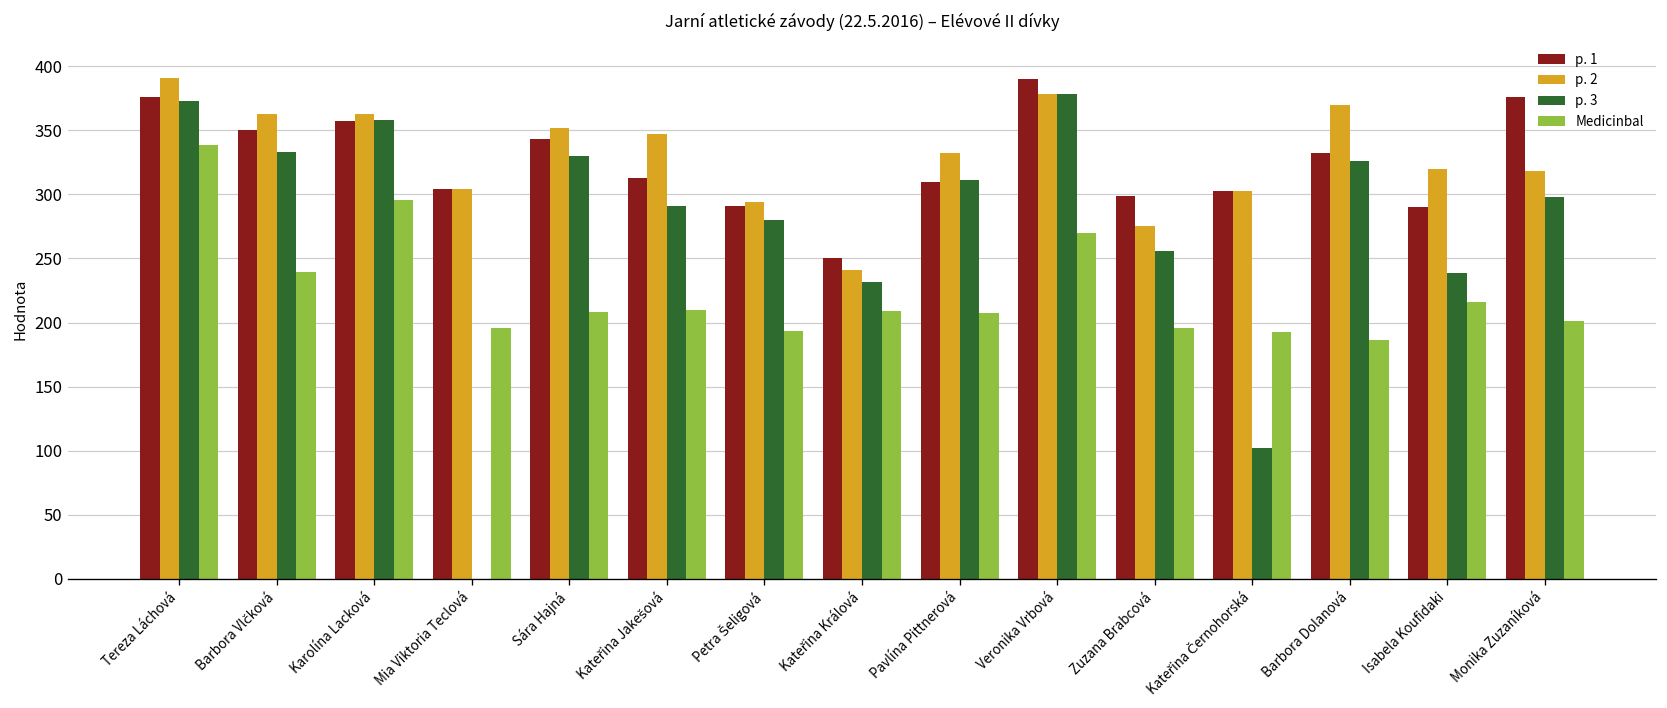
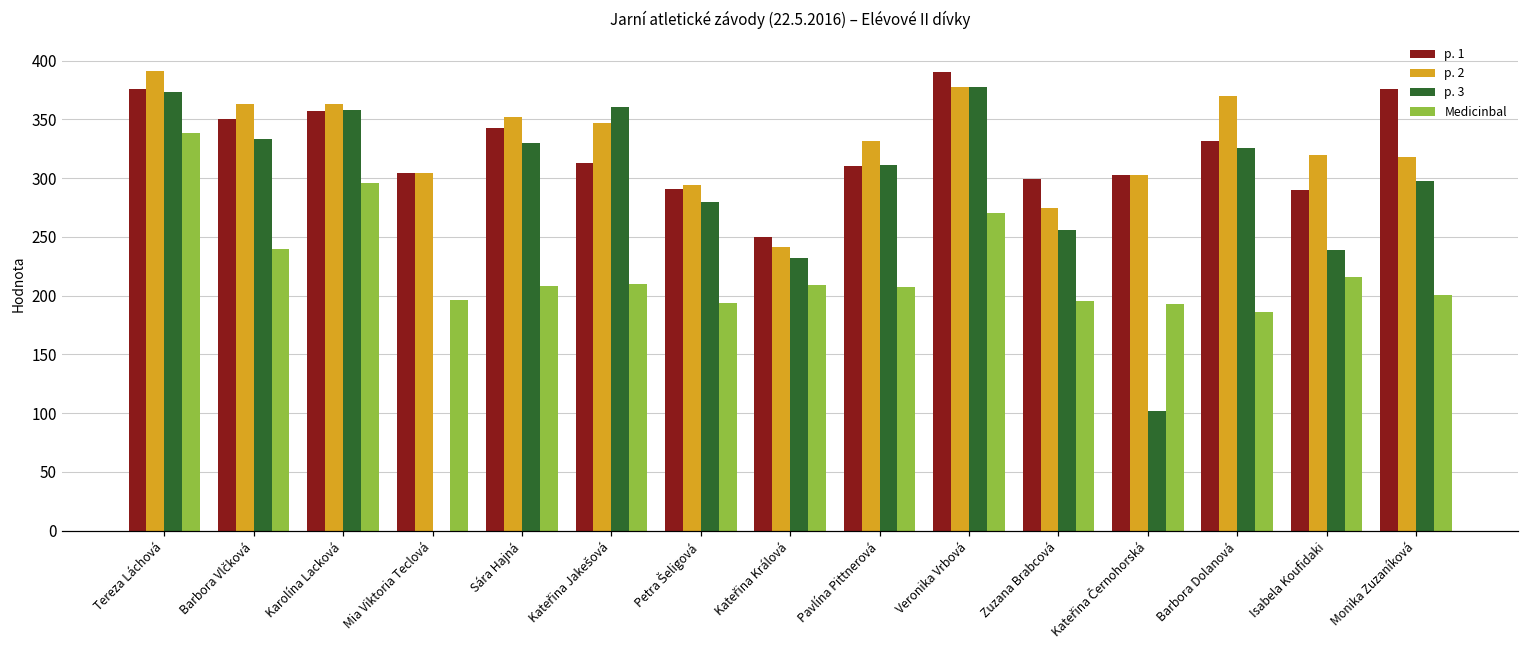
  {
    "p. 1": {
      "Tereza Láchová": 376,
      "Barbora Vlčková": 350,
      "Karolína Lacková": 357,
      "Mia Viktoria Teclová": 304,
      "Sára Hajná": 343,
      "Kateřina Jakešová": 313,
      "Petra Šeligová": 291,
      "Kateřina Králová": 250,
      "Pavlína Pittnerová": 310,
      "Veronika Vrbová": 390,
      "Zuzana Brabcová": 299,
      "Kateřina Černohorská": 303,
      "Barbora Dolanová": 332,
      "Isabela Koufidaki": 290,
      "Monika Zuzaníková": 376
    },
    "p. 2": {
      "Tereza Láchová": 391,
      "Barbora Vlčková": 363,
      "Karolína Lacková": 363,
      "Mia Viktoria Teclová": 304,
      "Sára Hajná": 352,
      "Kateřina Jakešová": 347,
      "Petra Šeligová": 294,
      "Kateřina Králová": 241,
      "Pavlína Pittnerová": 332,
      "Veronika Vrbová": 378,
      "Zuzana Brabcová": 275,
      "Kateřina Černohorská": 303,
      "Barbora Dolanová": 370,
      "Isabela Koufidaki": 320,
      "Monika Zuzaníková": 318
    },
    "p. 3": {
      "Tereza Láchová": 373,
      "Barbora Vlčková": 333,
      "Karolína Lacková": 358,
      "Mia Viktoria Teclová": 0,
      "Sára Hajná": 330,
-     "Kateřina Jakešová": 291,
+     "Kateřina Jakešová": 361,
      "Petra Šeligová": 280,
      "Kateřina Králová": 232,
      "Pavlína Pittnerová": 311,
      "Veronika Vrbová": 378,
      "Zuzana Brabcová": 256,
      "Kateřina Černohorská": 102,
      "Barbora Dolanová": 326,
      "Isabela Koufidaki": 239,
      "Monika Zuzaníková": 298
    },
    "Medicinbal": {
      "Tereza Láchová": 338,
      "Barbora Vlčková": 240,
      "Karolína Lacková": 296,
      "Mia Viktoria Teclová": 196,
      "Sára Hajná": 208,
      "Kateřina Jakešová": 210,
      "Petra Šeligová": 194,
      "Kateřina Králová": 209,
      "Pavlína Pittnerová": 208,
      "Veronika Vrbová": 270,
      "Zuzana Brabcová": 196,
      "Kateřina Černohorská": 193,
      "Barbora Dolanová": 186,
      "Isabela Koufidaki": 216,
      "Monika Zuzaníková": 201
    }
  }
